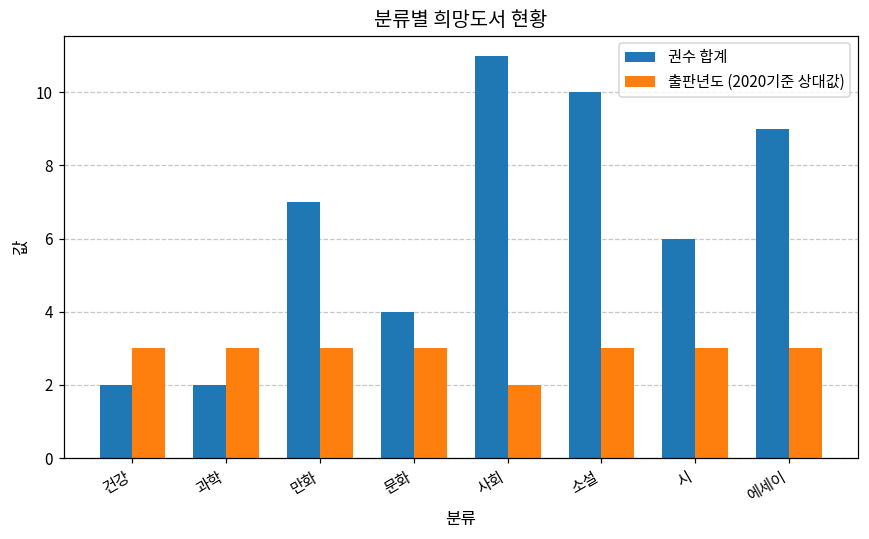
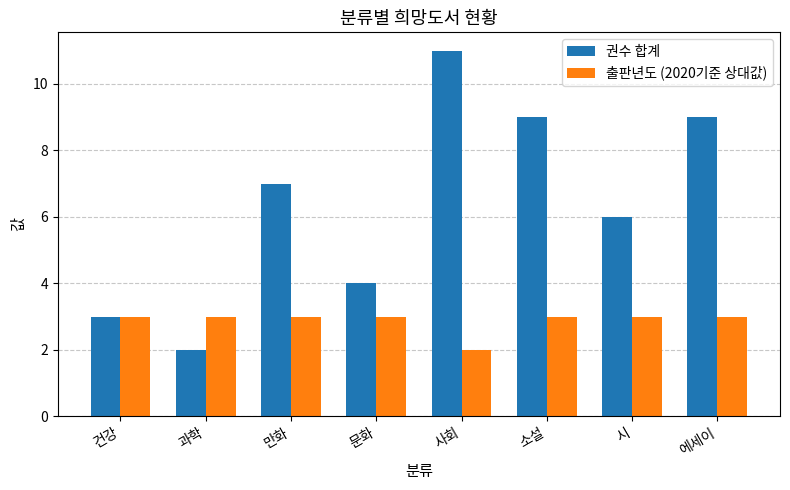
  {
    "권수 합계": {
-     "건강": 2,
+     "건강": 3,
      "과학": 2,
      "만화": 7,
      "문화": 4,
      "사회": 11,
-     "소설": 10,
+     "소설": 9,
      "시": 6,
      "에세이": 9
    },
    "출판년도 (2020기준 상대값)": {
      "건강": 3,
      "과학": 3,
      "만화": 3,
      "문화": 3,
      "사회": 2,
      "소설": 3,
      "시": 3,
      "에세이": 3
    }
  }
